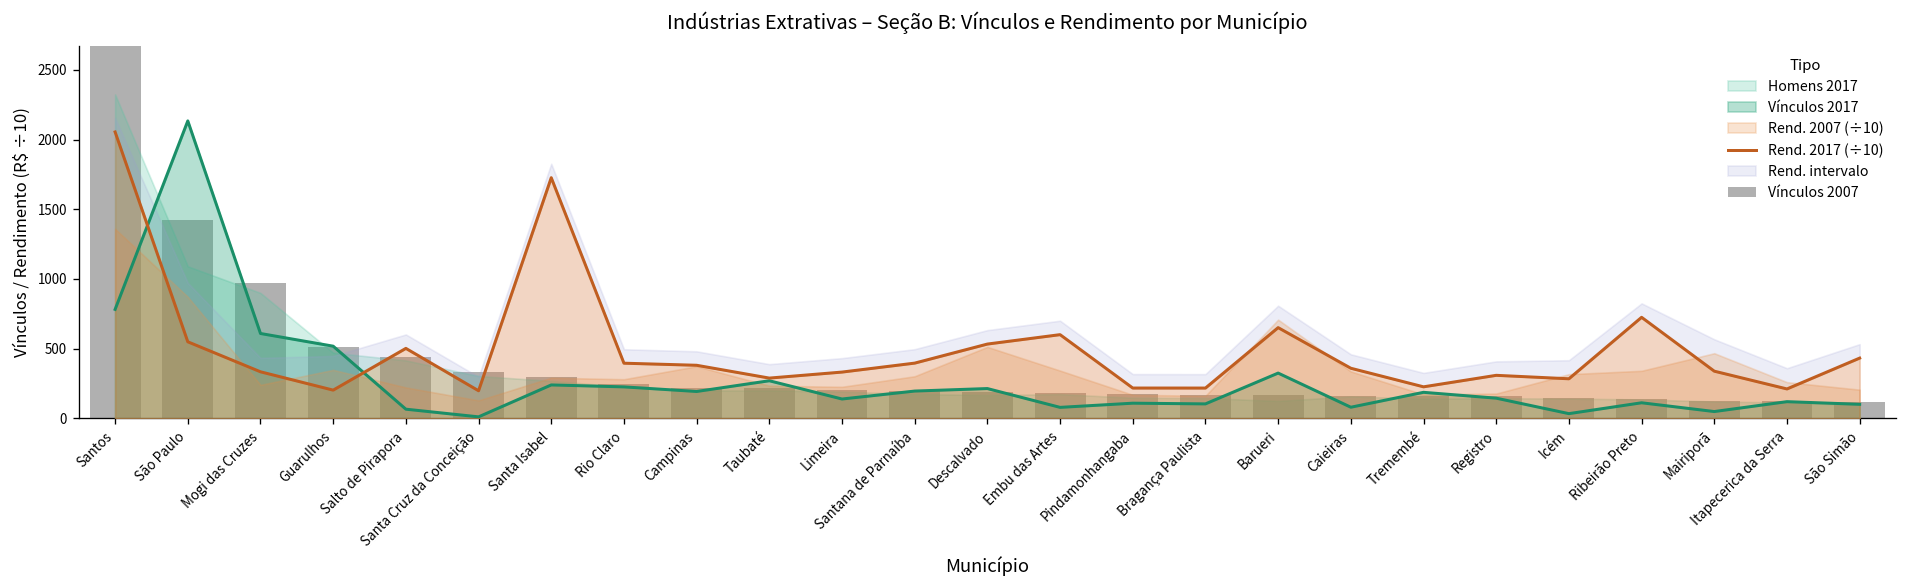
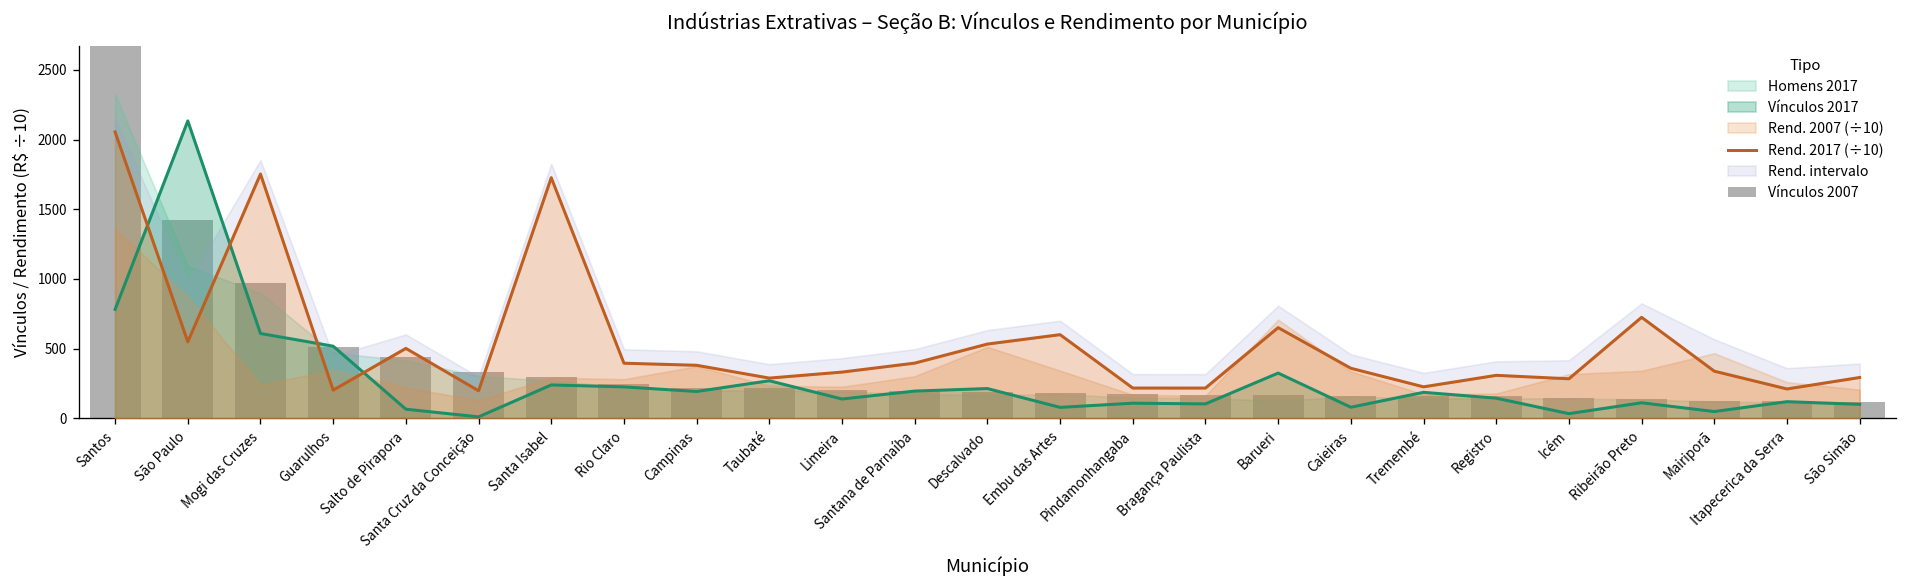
  {
    "Rend. 2017 (÷10)": {
      "Santos": 2050,
      "São Paulo": 550,
-     "Mogi das Cruzes": 330,
+     "Mogi das Cruzes": 1750,
      "Guarulhos": 200,
      "Salto de Pirapora": 500,
      "Santa Cruz da Conceição": 200,
      "Santa Isabel": 1730,
      "Rio Claro": 400,
      "Limeira": 330,
      "Santana de Parnaíba": 400,
      "Embu das Artes": 600,
      "Pindamonhangaba": 220,
      "Bragança Paulista": 220,
      "Barueri": 650,
      "Caieiras": 360,
      "Tremembé": 230,
      "Registro": 310,
      "Icém": 280,
      "Ribeirão Preto": 730,
      "Mairiporã": 340,
      "Itapecerica da Serra": 210,
-     "São Simão": 430
+     "São Simão": 290
    }
  }
